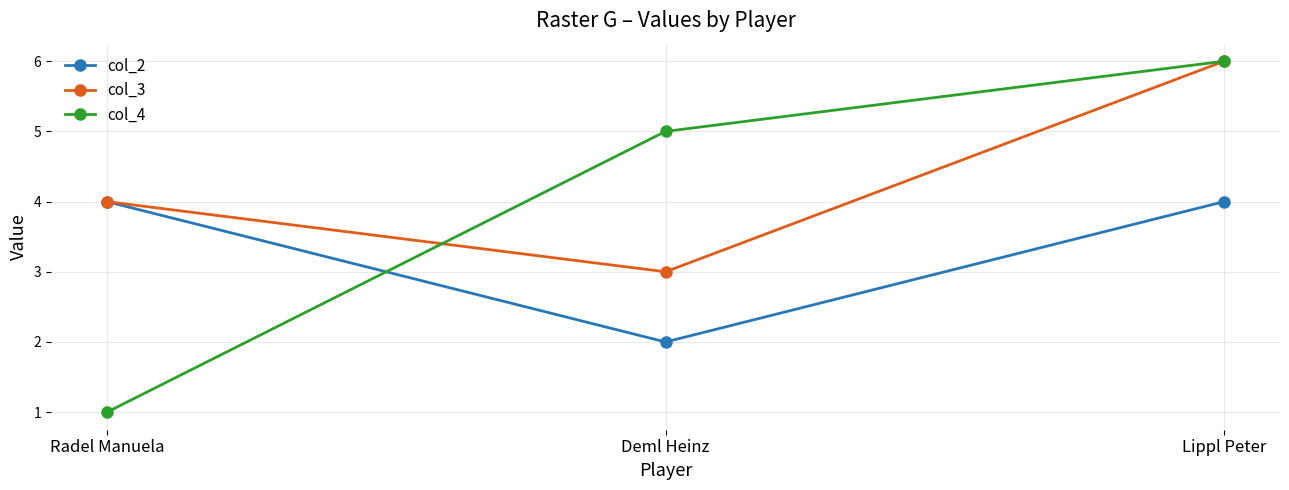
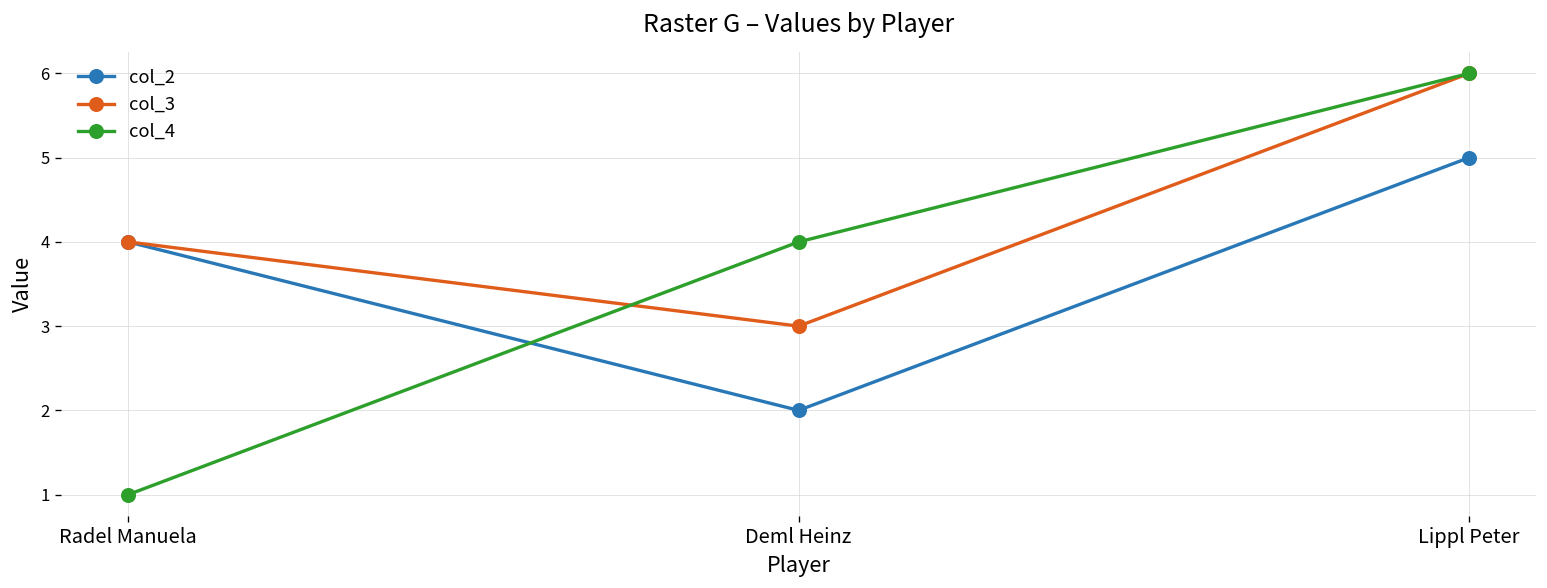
  {
    "col_2": {
      "Deml Heinz": 2,
-     "Lippl Peter": 4
+     "Lippl Peter": 5
    },
    "col_3": {
      "Deml Heinz": 3
    },
    "col_4": {
      "Radel Manuela": 1,
-     "Deml Heinz": 5
+     "Deml Heinz": 4
    }
  }
